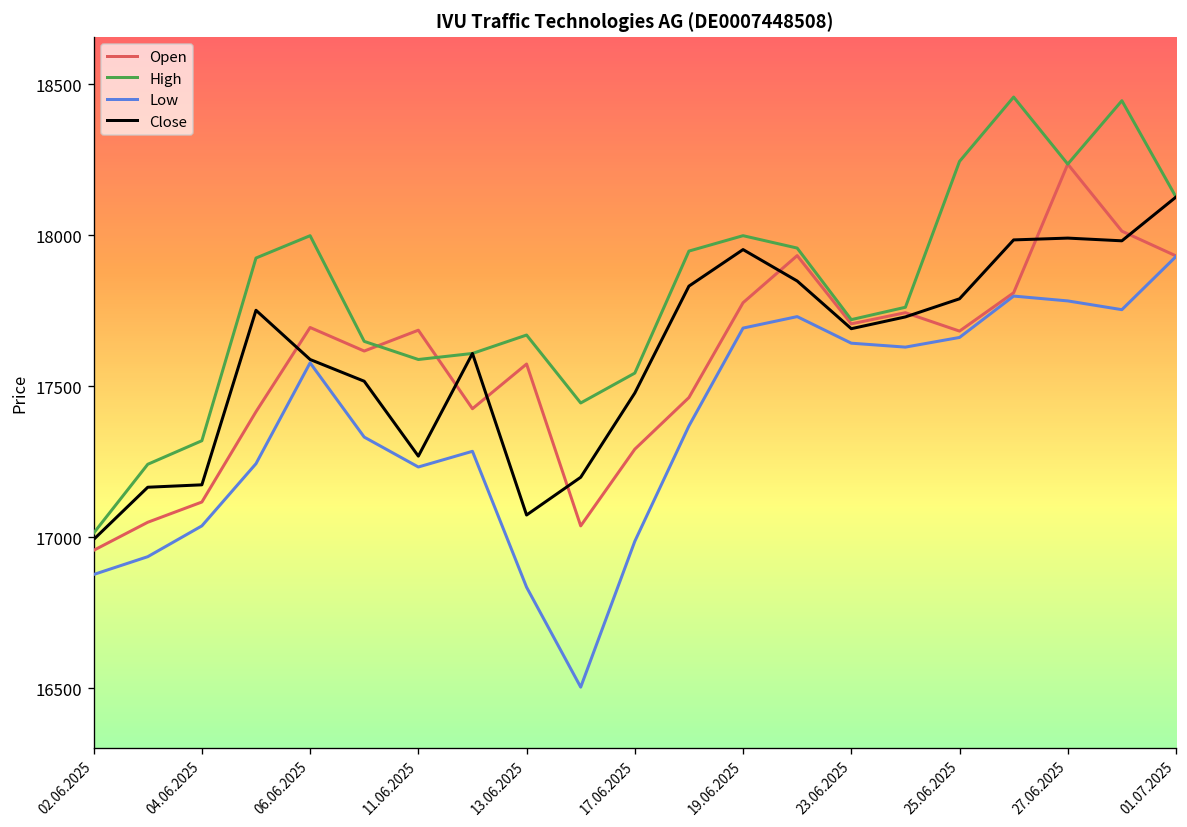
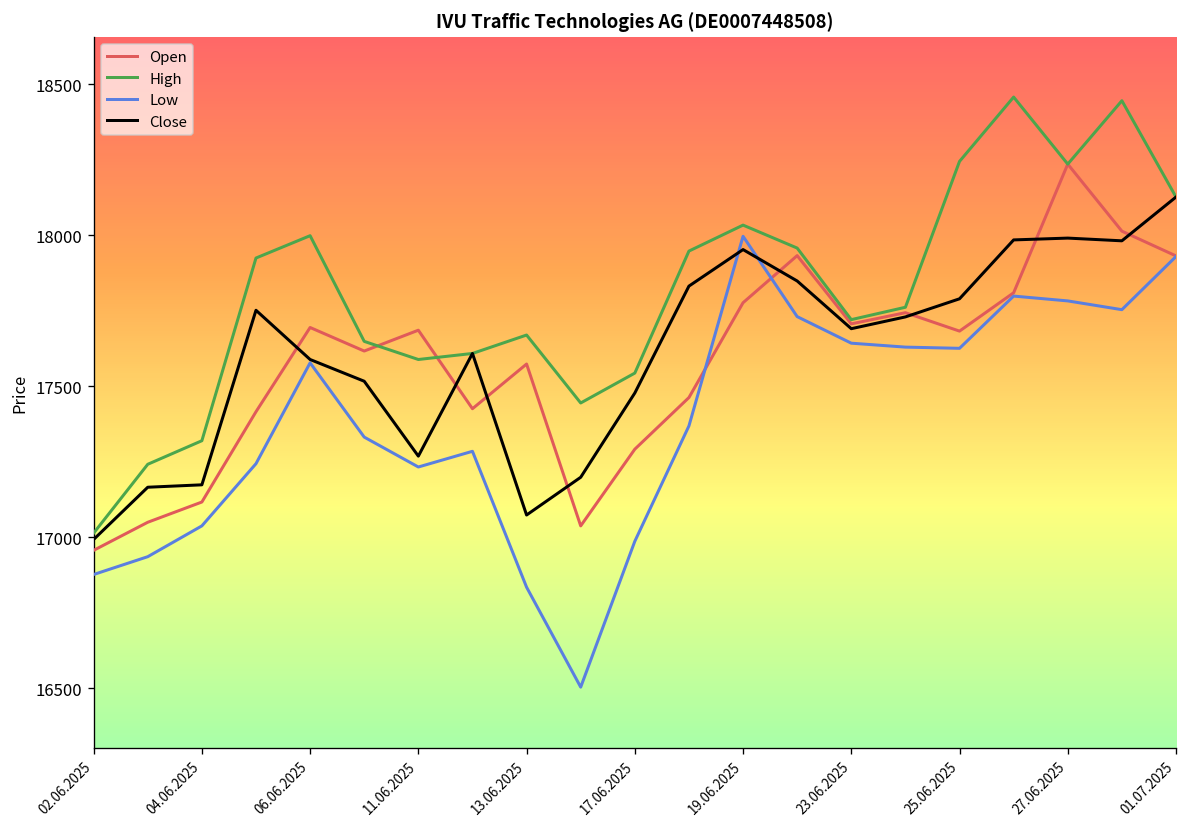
  {
    "Open": {
      "02.06.2025": 16960,
      "04.06.2025": 17120,
      "06.06.2025": 17700,
      "11.06.2025": 17690,
      "13.06.2025": 17570,
      "17.06.2025": 17290,
      "19.06.2025": 17780,
      "23.06.2025": 17710,
      "25.06.2025": 17680
    },
    "High": {
      "02.06.2025": 17010,
      "04.06.2025": 17320,
      "06.06.2025": 18000,
      "11.06.2025": 17590,
      "13.06.2025": 17670,
      "17.06.2025": 17540,
-     "19.06.2025": 18000,
+     "19.06.2025": 18030,
      "23.06.2025": 17720,
      "25.06.2025": 18250
    },
    "Low": {
      "02.06.2025": 16880,
      "04.06.2025": 17040,
      "06.06.2025": 17580,
      "11.06.2025": 17230,
      "13.06.2025": 16840,
      "17.06.2025": 16990,
-     "19.06.2025": 17690,
+     "19.06.2025": 18000,
      "23.06.2025": 17640,
-     "25.06.2025": 17660,
+     "25.06.2025": 17630,
      "27.06.2025": 17780
    },
    "Close": {
      "02.06.2025": 16990,
      "04.06.2025": 17170,
      "06.06.2025": 17590,
      "11.06.2025": 17270,
      "13.06.2025": 17070,
      "17.06.2025": 17480,
      "19.06.2025": 17950,
      "23.06.2025": 17690,
      "25.06.2025": 17790,
      "27.06.2025": 17990
    }
  }
